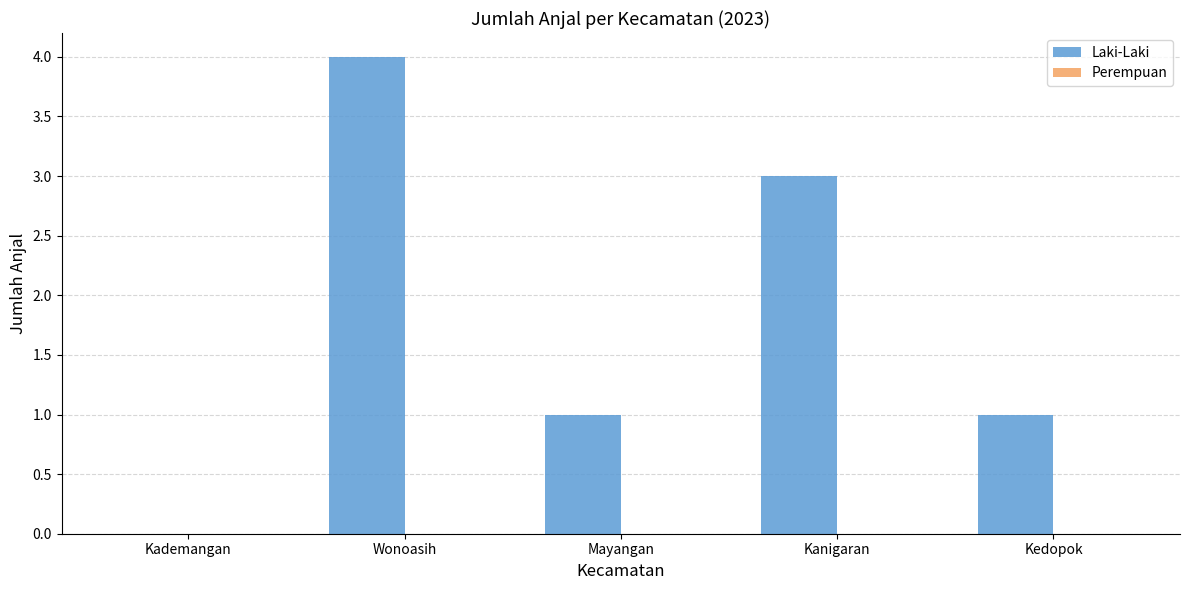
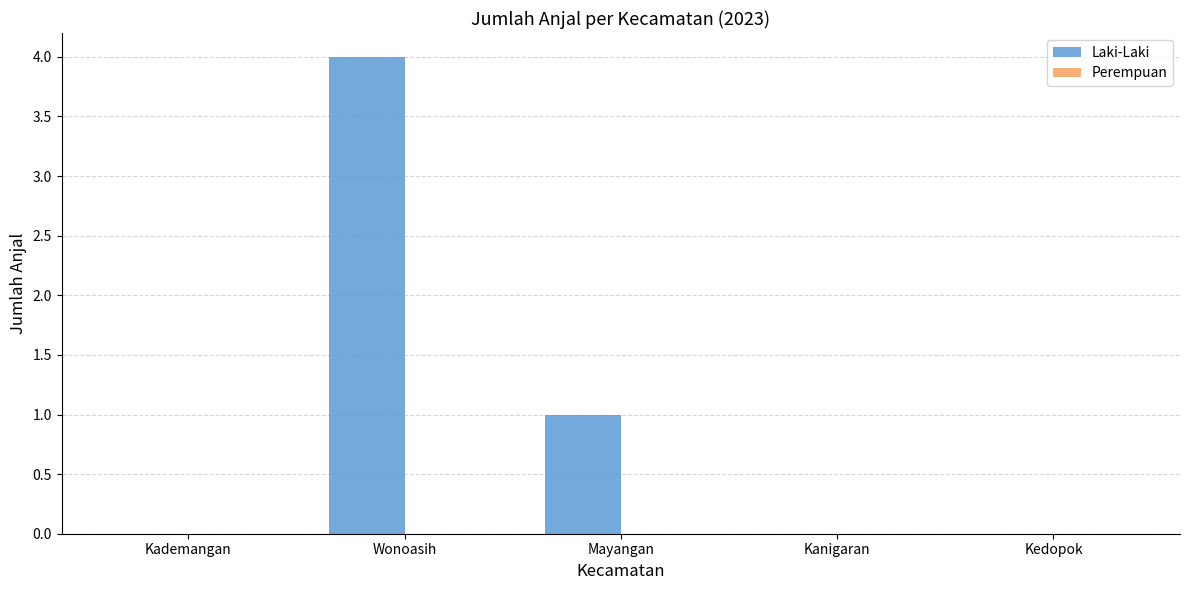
  {
    "Laki-Laki": {
      "Kademangan": 0,
      "Wonoasih": 4,
      "Mayangan": 1,
-     "Kanigaran": 3,
-     "Kedopok": 1
+     "Kanigaran": 0,
+     "Kedopok": 0
    },
    "Perempuan": {
      "Kademangan": 0,
      "Wonoasih": 0,
      "Mayangan": 0,
      "Kanigaran": 0,
      "Kedopok": 0
    }
  }
